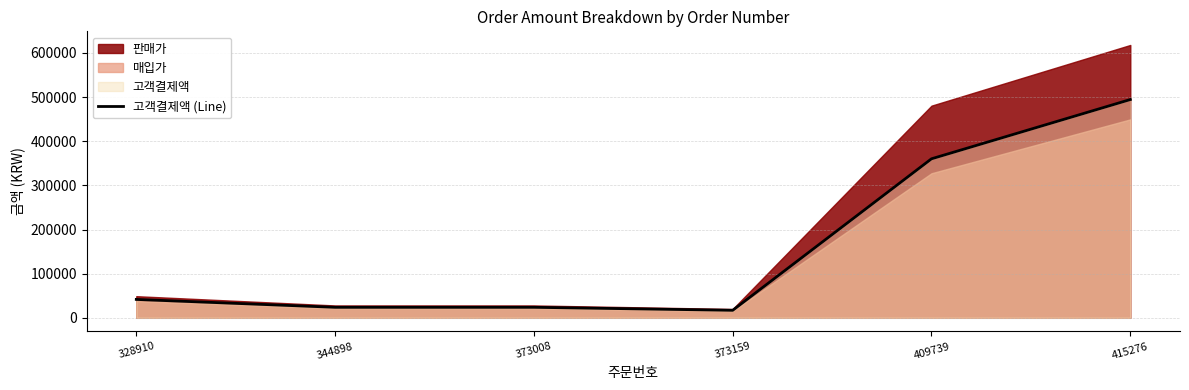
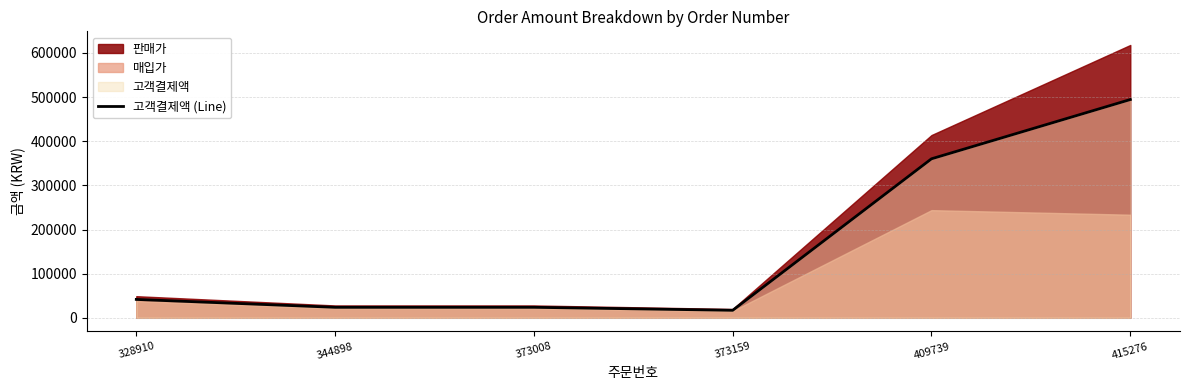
  {
    "판매가": {
      "328910": 50000,
-     "409739": 480000,
+     "409739": 410000,
      "415276": 620000
    },
    "매입가": {
-     "409739": 330000,
-     "415276": 450000
+     "409739": 240000,
+     "415276": 230000
    },
    "고객결제액": {
      "409739": 360000,
      "415276": 490000
    }
  }
